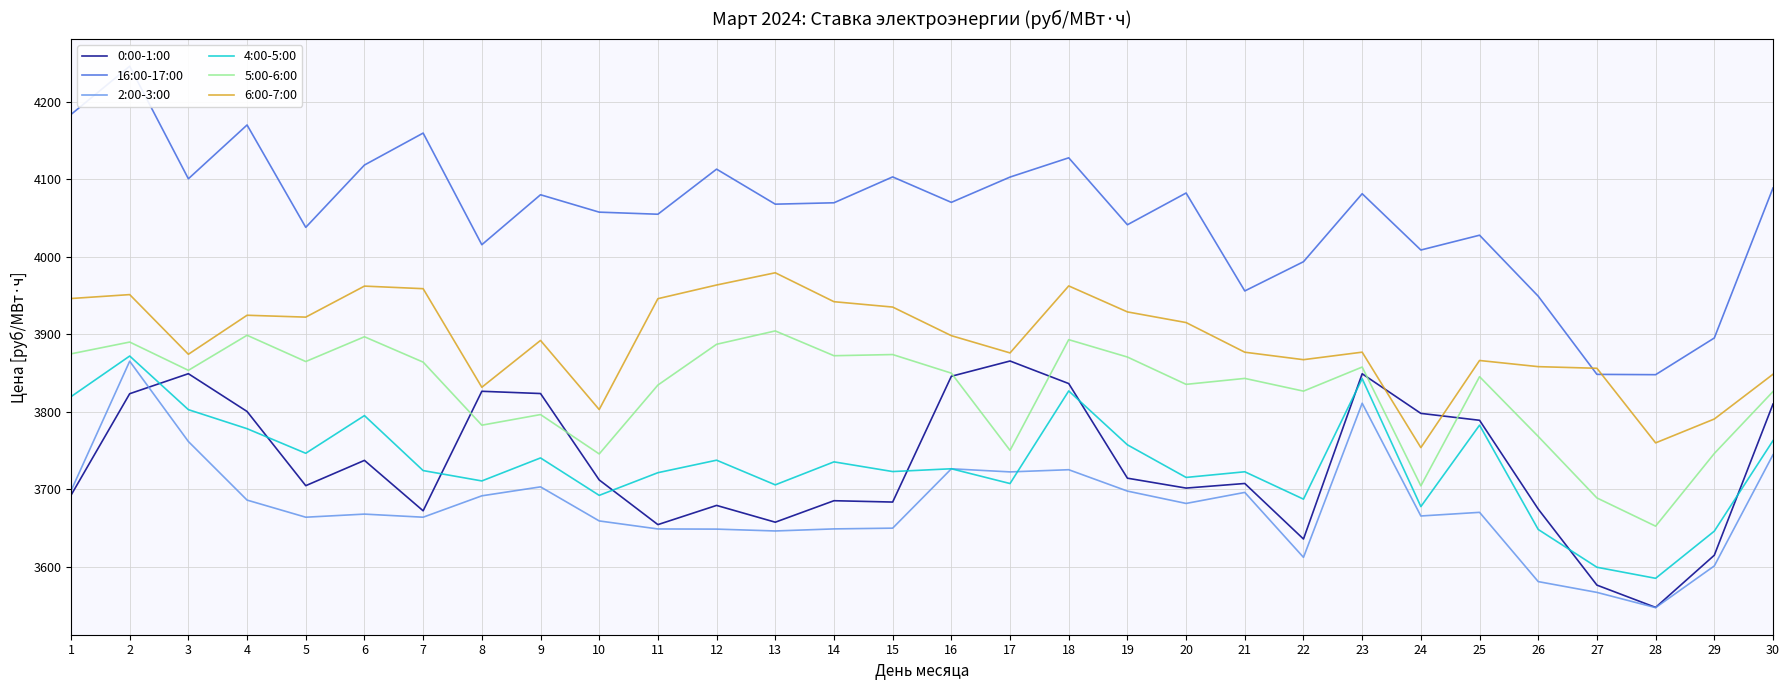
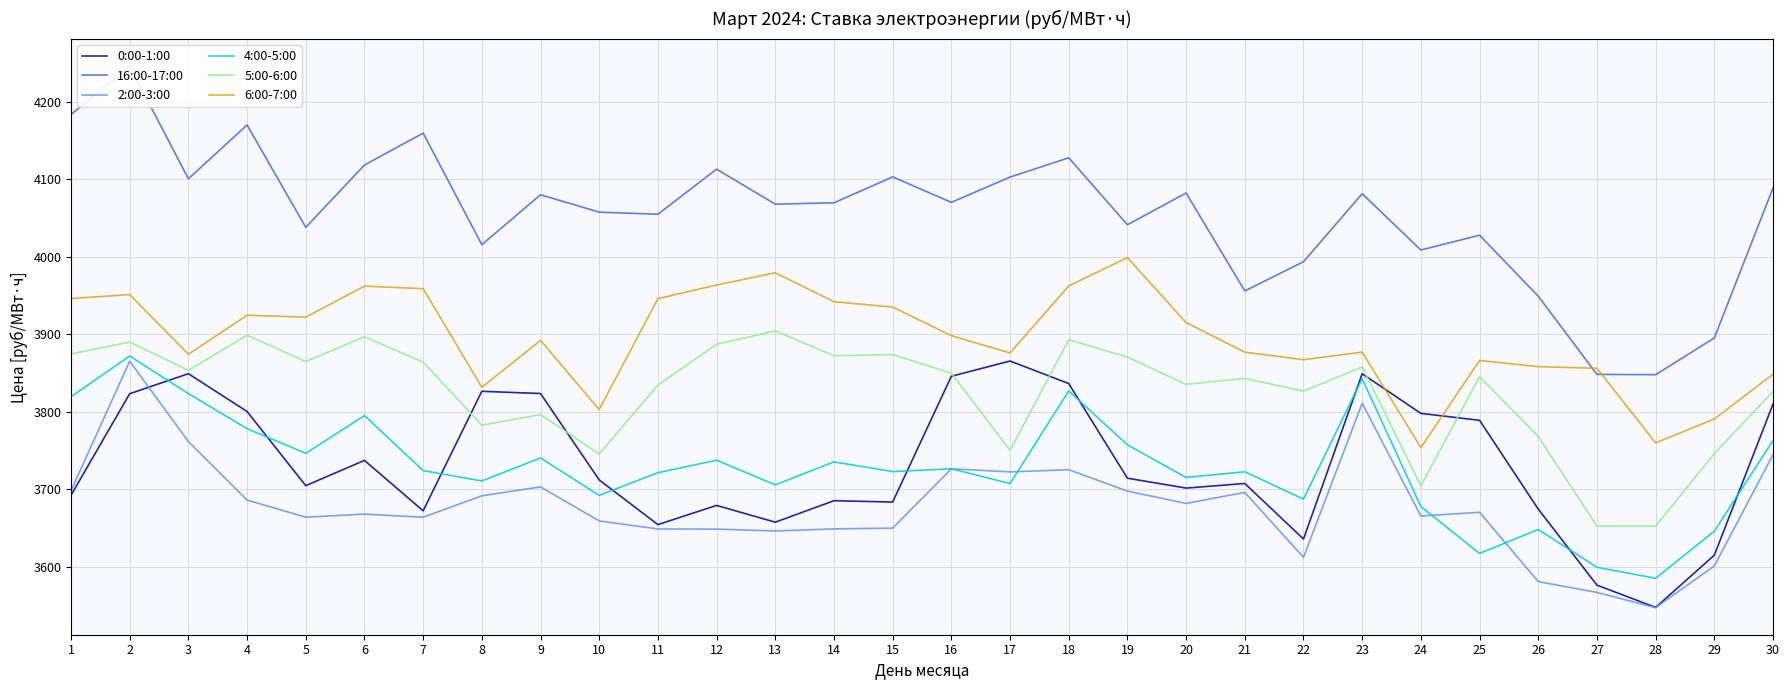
  {
    "0:00-1:00": {
      "1": 3690,
      "2": 3820,
      "3": 3850,
      "4": 3800,
      "5": 3700,
      "6": 3740,
      "7": 3670,
      "8": 3830,
      "9": 3820,
      "10": 3710,
      "11": 3650,
      "12": 3680,
      "13": 3660,
      "14": 3690,
      "15": 3680,
      "16": 3850,
      "17": 3870,
      "18": 3840,
      "19": 3710,
      "20": 3700,
      "21": 3710,
      "22": 3640,
      "23": 3850,
      "24": 3800,
      "25": 3790,
      "26": 3670,
      "27": 3580,
      "29": 3620,
      "30": 3810
    },
    "4:00-5:00": {
      "1": 3820,
      "2": 3870,
-     "3": 3800,
+     "3": 3820,
      "4": 3780,
      "5": 3750,
      "6": 3800,
      "7": 3720,
      "8": 3710,
      "9": 3740,
      "10": 3690,
      "11": 3720,
      "12": 3740,
      "13": 3710,
      "14": 3740,
      "15": 3720,
      "17": 3710,
      "18": 3830,
      "19": 3760,
      "20": 3720,
      "21": 3720,
      "22": 3690,
      "23": 3840,
      "24": 3680,
-     "25": 3780,
+     "25": 3620,
      "26": 3650,
      "27": 3600,
      "28": 3590,
      "29": 3650,
      "30": 3760
    },
    "5:00-6:00": {
      "1": 3870,
      "2": 3890,
      "3": 3850,
      "4": 3900,
      "5": 3860,
      "6": 3900,
      "7": 3860,
      "8": 3780,
      "9": 3800,
      "10": 3750,
      "11": 3830,
      "12": 3890,
      "13": 3900,
      "14": 3870,
      "15": 3870,
      "16": 3850,
      "17": 3750,
      "18": 3890,
      "19": 3870,
      "20": 3840,
      "21": 3840,
      "22": 3830,
      "23": 3860,
      "24": 3700,
      "25": 3850,
      "26": 3770,
-     "27": 3690,
+     "27": 3650,
      "28": 3650,
      "29": 3750,
      "30": 3830
    },
    "6:00-7:00": {
      "1": 3950,
      "2": 3950,
      "3": 3870,
      "4": 3920,
      "5": 3920,
      "6": 3960,
      "7": 3960,
      "8": 3830,
      "9": 3890,
      "10": 3800,
      "11": 3950,
      "12": 3960,
      "13": 3980,
      "14": 3940,
      "15": 3940,
      "16": 3900,
      "17": 3880,
      "18": 3960,
-     "19": 3930,
+     "19": 4000,
      "20": 3920,
      "21": 3880,
      "22": 3870,
      "23": 3880,
      "24": 3750,
      "25": 3870,
      "26": 3860,
      "27": 3860,
      "28": 3760,
      "29": 3790,
      "30": 3850
    }
  }
